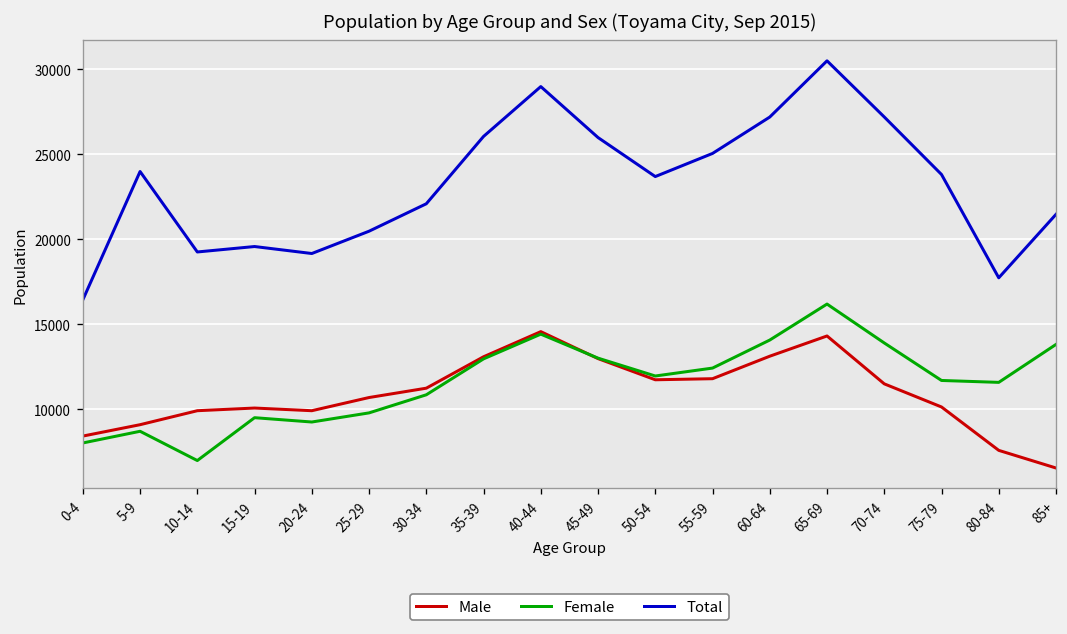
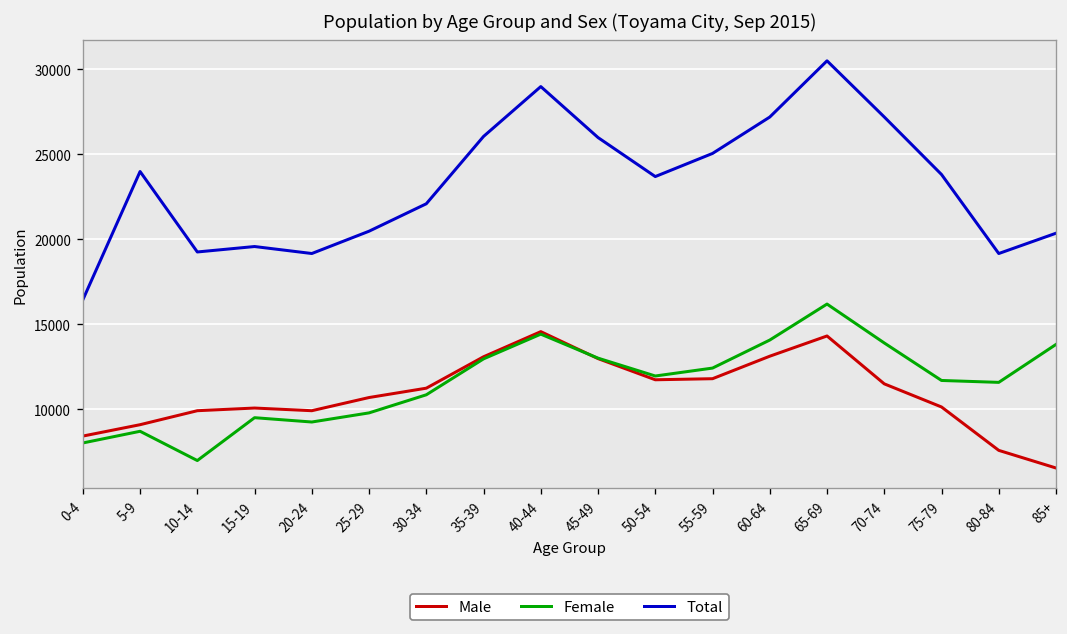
  {
    "Male": {
      "0-4": 8400,
      "5-9": 9100,
      "10-14": 9900,
      "15-19": 10100,
      "20-24": 9900,
      "25-29": 10700,
      "30-34": 11200,
      "50-54": 11700,
      "55-59": 11800,
      "60-64": 13100,
      "65-69": 14300,
      "70-74": 11500,
      "75-79": 10100,
      "80-84": 7600,
      "85+": 6500
    },
    "Female": {
      "0-4": 8000,
      "5-9": 8700,
      "10-14": 7000,
      "15-19": 9500,
      "20-24": 9300,
      "25-29": 9800,
      "30-34": 10900,
      "50-54": 12000,
      "55-59": 12400,
      "60-64": 14100,
      "65-69": 16200,
      "70-74": 13900,
      "75-79": 11700,
      "80-84": 11600,
      "85+": 13800
    },
    "Total": {
      "0-4": 16400,
      "5-9": 24000,
      "10-14": 19300,
      "15-19": 19600,
      "20-24": 19200,
      "25-29": 20500,
      "30-34": 22100,
      "35-39": 26100,
      "40-44": 29000,
      "45-49": 26000,
      "50-54": 23700,
      "55-59": 25100,
      "60-64": 27200,
      "65-69": 30500,
      "70-74": 27200,
      "75-79": 23800,
-     "80-84": 17700,
-     "85+": 21500
+     "80-84": 19200,
+     "85+": 20400
    }
  }
